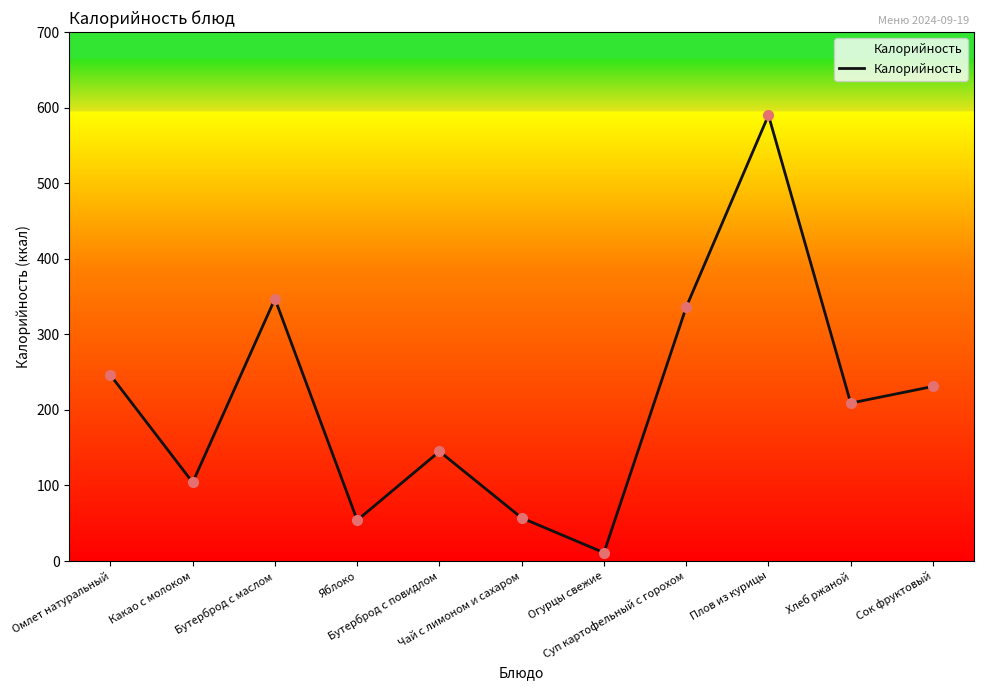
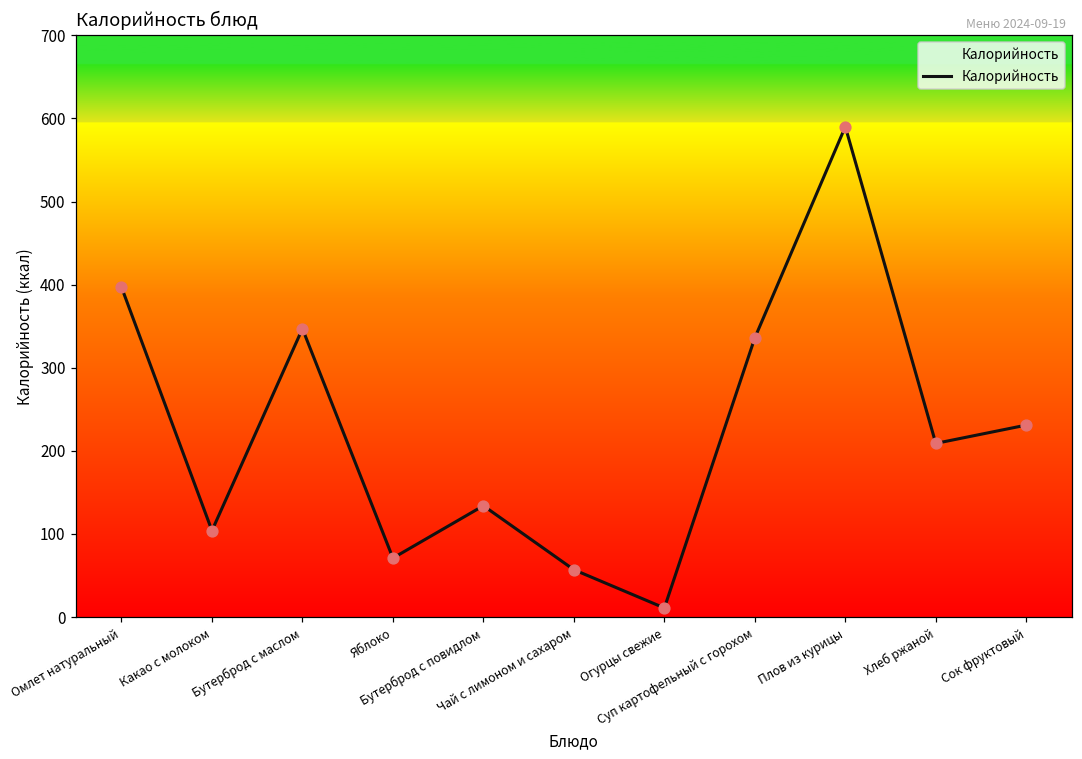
  {
-   "Омлет натуральный": 250,
+   "Омлет натуральный": 400,
    "Какао с молоком": 100,
    "Бутерброд с маслом": 350,
-   "Яблоко": 50,
-   "Бутерброд с повидлом": 150,
+   "Яблоко": 70,
+   "Бутерброд с повидлом": 130,
    "Чай с лимоном и сахаром": 60,
    "Огурцы свежие": 10,
    "Суп картофельный с горохом": 340,
    "Плов из курицы": 590,
    "Хлеб ржаной": 210,
    "Сок фруктовый": 230
  }
